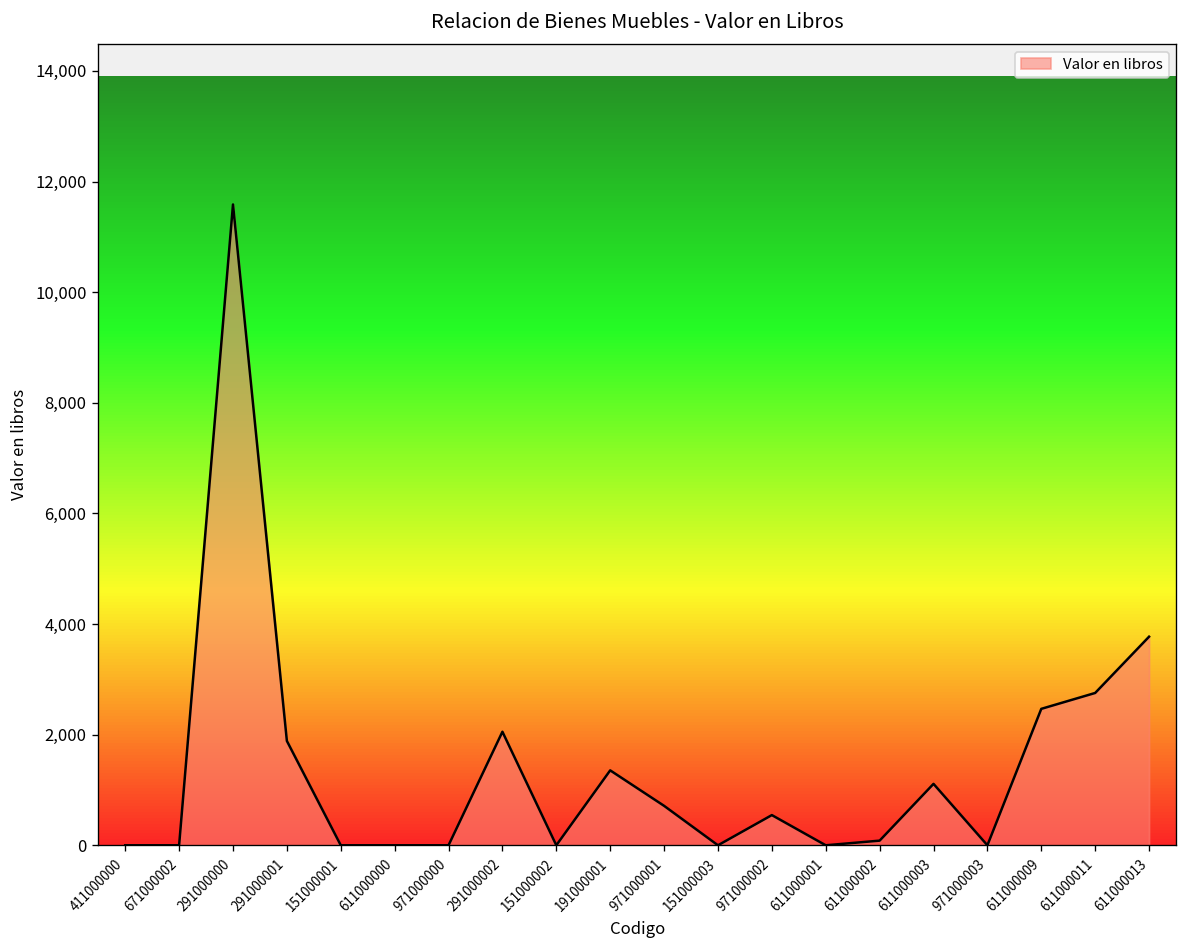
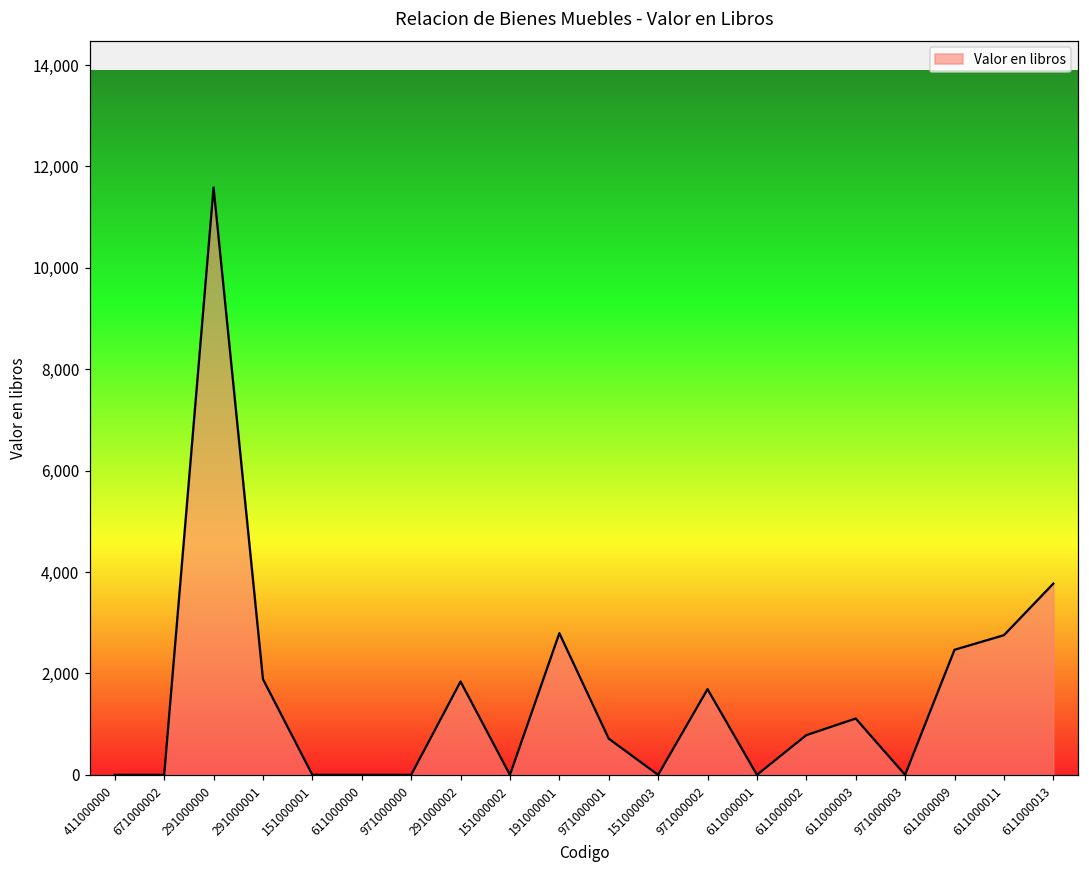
  {
    "411000000": "0",
    "671000002": "0",
    "291000000": "11,600",
    "291000001": "1,900",
    "151000001": "0",
    "611000000": "0",
    "971000000": "0",
-   "291000002": "2,100",
+   "291000002": "1,800",
    "151000002": "0",
-   "191000001": "1,400",
+   "191000001": "2,800",
    "971000001": "700",
    "151000003": "0",
-   "971000002": "500",
+   "971000002": "1,700",
    "611000001": "0",
-   "611000002": "100",
+   "611000002": "800",
    "611000003": "1,100",
    "971000003": "0",
    "611000009": "2,500",
    "611000011": "2,800",
    "611000013": "3,800"
  }
